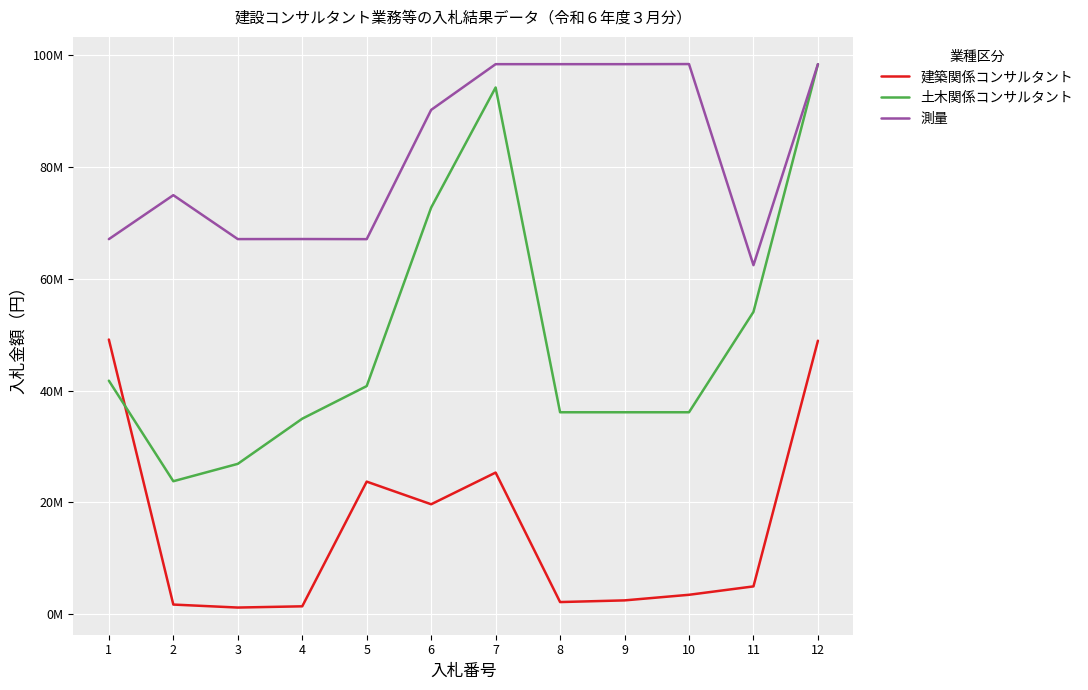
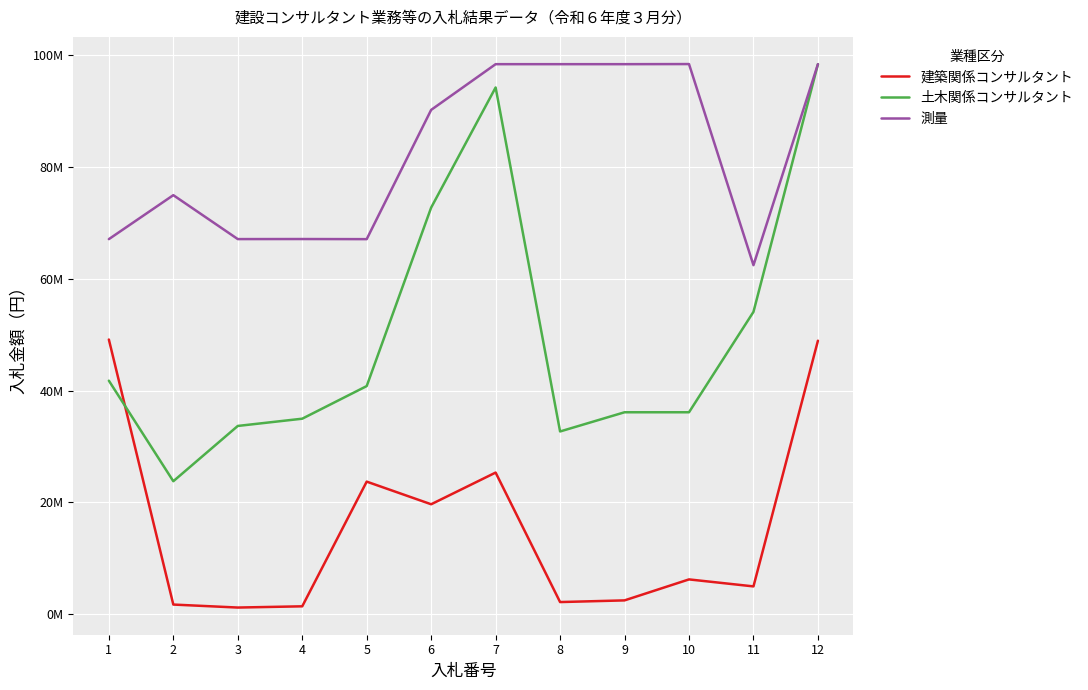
  {
    "建築関係コンサルタント": {
      "1": 49000000,
      "2": 2000000,
      "3": 1000000,
      "4": 1000000,
      "5": 24000000,
      "6": 20000000,
      "7": 25000000,
      "8": 2000000,
      "9": 3000000,
-     "10": 4000000,
+     "10": 6000000,
      "11": 5000000,
      "12": 49000000
    },
    "土木関係コンサルタント": {
      "1": 42000000,
      "2": 24000000,
-     "3": 27000000,
+     "3": 34000000,
      "4": 35000000,
      "5": 41000000,
      "6": 73000000,
      "7": 94000000,
-     "8": 36000000,
+     "8": 33000000,
      "9": 36000000,
      "10": 36000000,
      "11": 54000000
    },
    "測量": {
      "1": 67000000,
      "2": 75000000,
      "3": 67000000,
      "4": 67000000,
      "5": 67000000,
      "6": 90000000,
      "7": 98000000,
      "8": 98000000,
      "9": 98000000,
      "10": 98000000,
      "11": 62000000
    }
  }
